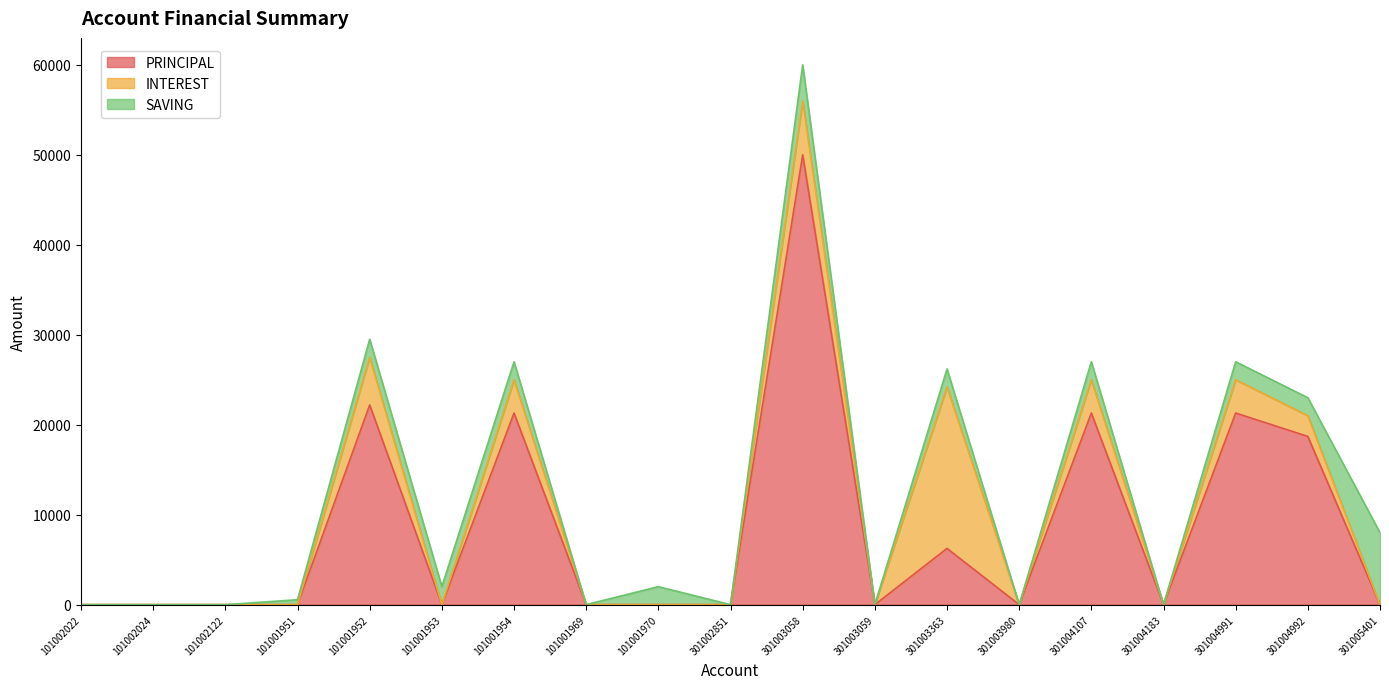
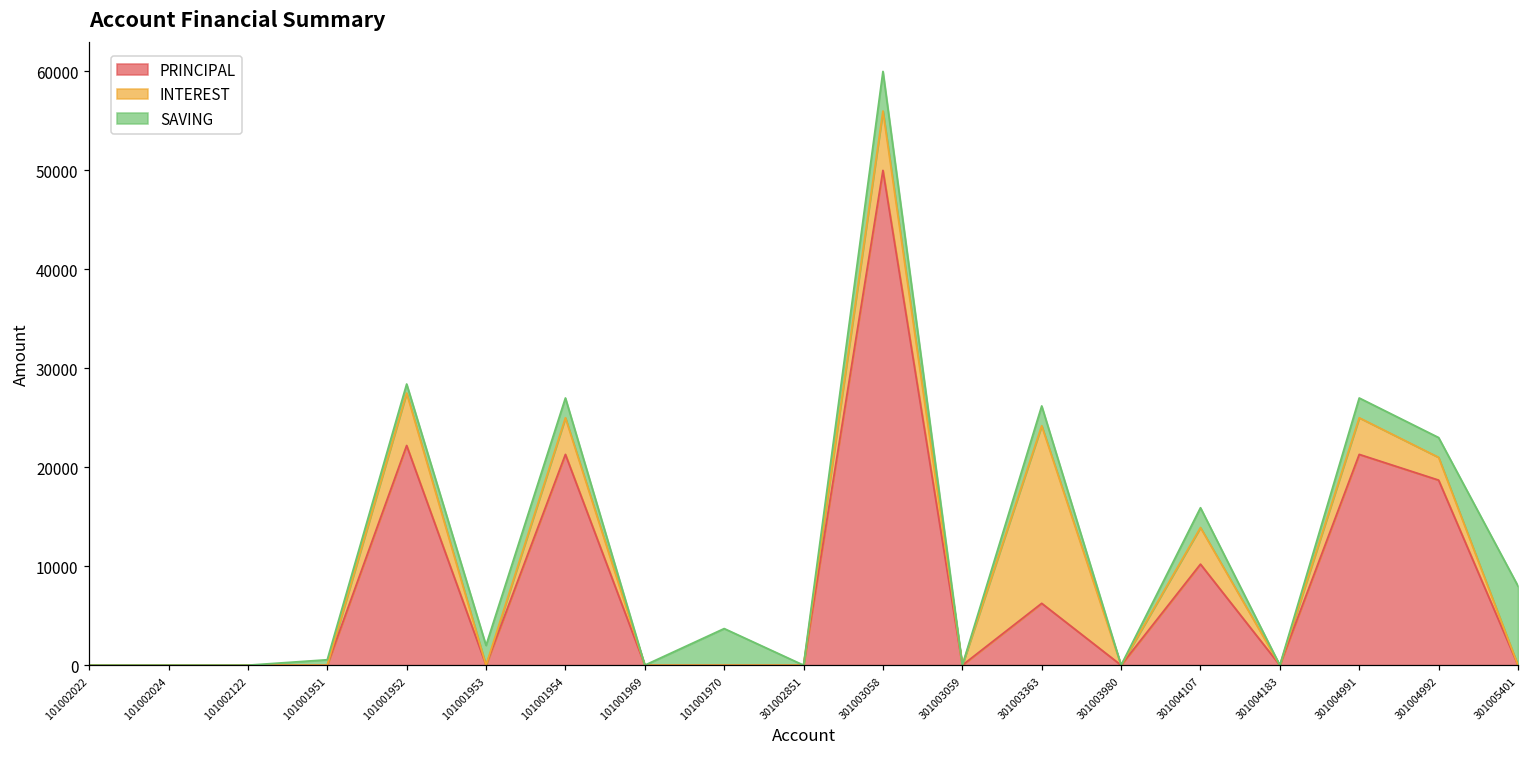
  {
    "PRINCIPAL": {
      "101001952": 22000,
      "101001954": 21000,
      "301003058": 50000,
      "301003363": 6000,
-     "301004107": 21000,
+     "301004107": 10000,
      "301004991": 21000,
      "301004992": 19000
    },
    "INTEREST": {
      "101001952": 5000,
      "101001954": 4000,
      "301003058": 6000,
      "301003363": 18000,
      "301004107": 4000,
      "301004991": 4000,
      "301004992": 2000
    },
    "SAVING": {
      "101001951": 1000,
-     "101001952": 2000,
+     "101001952": 1000,
      "101001953": 2000,
      "101001954": 2000,
-     "101001970": 2000,
+     "101001970": 4000,
      "301003058": 4000,
      "301003363": 2000,
      "301004107": 2000,
      "301004991": 2000,
      "301004992": 2000,
      "301005401": 8000
    }
  }
